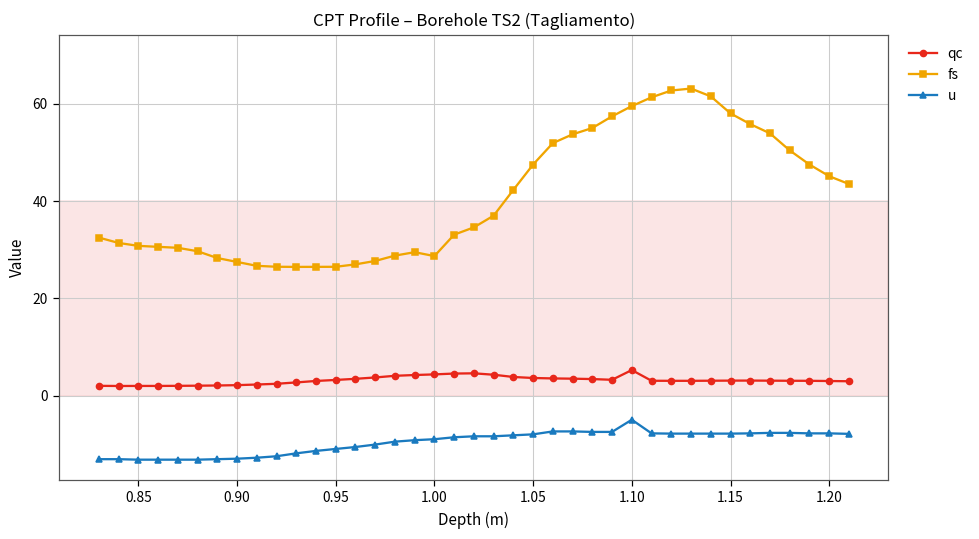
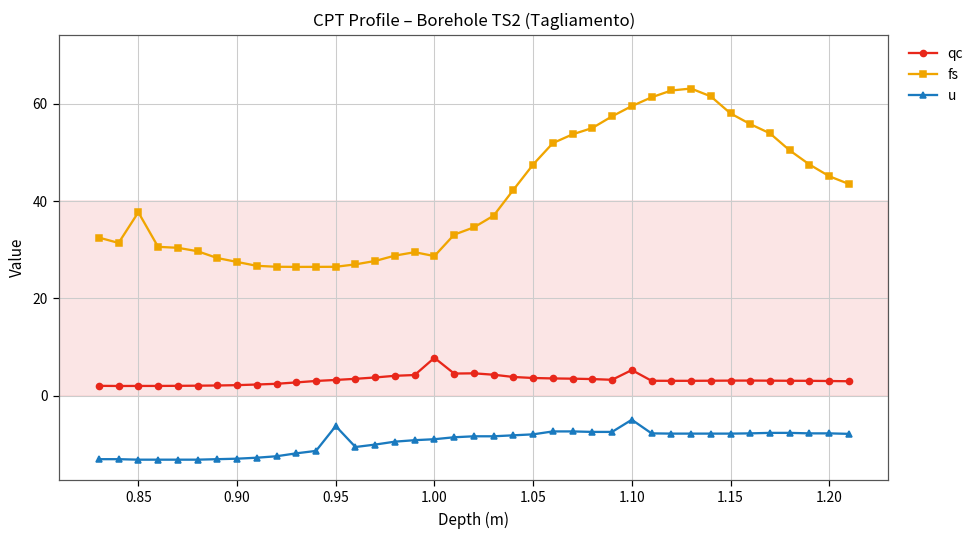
  {
    "qc": {
      "0.85": 2,
      "0.90": 2,
      "0.95": 3,
-     "1.00": 4,
+     "1.00": 8,
      "1.05": 4,
      "1.10": 5,
      "1.15": 3,
      "1.20": 3
    },
    "fs": {
-     "0.85": 31,
+     "0.85": 38,
      "0.90": 28,
      "0.95": 27,
      "1.00": 29,
      "1.05": 48,
      "1.10": 60,
      "1.15": 58,
      "1.20": 45
    },
    "u": {
      "0.85": -13,
      "0.90": -13,
-     "0.95": -11,
+     "0.95": -6,
      "1.00": -9,
      "1.05": -8,
      "1.10": -5,
      "1.15": -8,
      "1.20": -8
    }
  }
